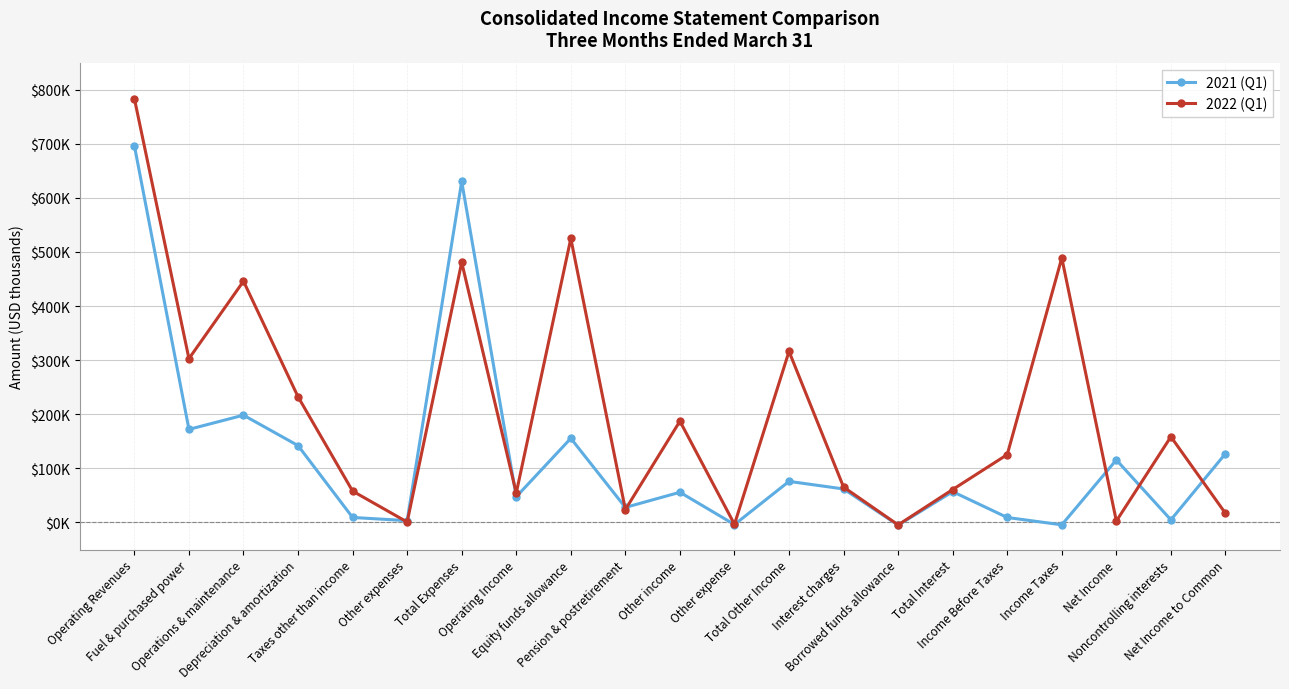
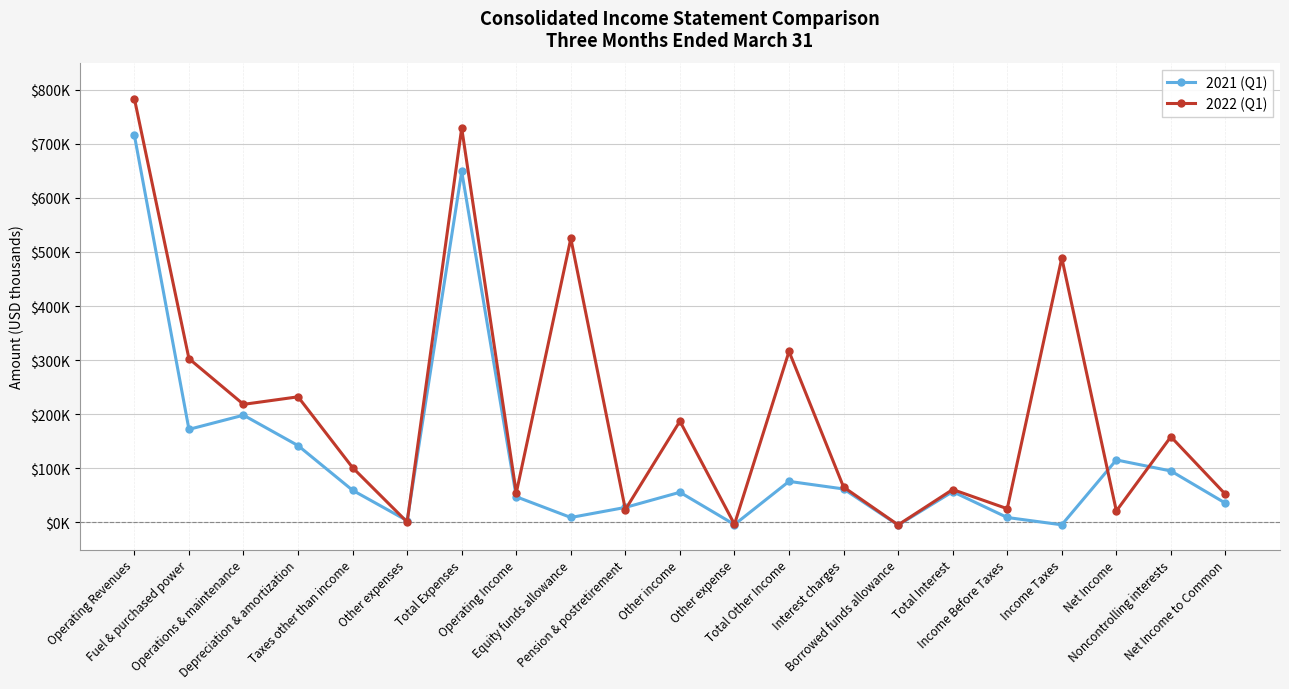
  {
    "2021 (Q1)": {
-     "Operating Revenues": "$700000",
+     "Operating Revenues": "$720000",
      "Fuel & purchased power": "$170000",
      "Operations & maintenance": "$200000",
      "Depreciation & amortization": "$140000",
-     "Taxes other than income": "$10000",
-     "Total Expenses": "$630000",
+     "Taxes other than income": "$60000",
+     "Total Expenses": "$650000",
      "Operating Income": "$50000",
-     "Equity funds allowance": "$160000",
+     "Equity funds allowance": "$10000",
      "Other income": "$60000",
      "Total Other Income": "$80000",
      "Income Before Taxes": "$10000",
      "Income Taxes": "$0",
      "Net Income": "$120000",
-     "Noncontrolling interests": "$0",
-     "Net Income to Common": "$130000"
+     "Noncontrolling interests": "$100000",
+     "Net Income to Common": "$40000"
    },
    "2022 (Q1)": {
      "Operating Revenues": "$780000",
      "Fuel & purchased power": "$300000",
-     "Operations & maintenance": "$450000",
+     "Operations & maintenance": "$220000",
      "Depreciation & amortization": "$230000",
-     "Taxes other than income": "$60000",
-     "Total Expenses": "$480000",
+     "Taxes other than income": "$100000",
+     "Total Expenses": "$730000",
      "Operating Income": "$50000",
      "Equity funds allowance": "$520000",
      "Other income": "$190000",
      "Total Other Income": "$320000",
-     "Income Before Taxes": "$130000",
+     "Income Before Taxes": "$30000",
      "Income Taxes": "$490000",
-     "Net Income": "$0",
+     "Net Income": "$20000",
      "Noncontrolling interests": "$160000",
-     "Net Income to Common": "$20000"
+     "Net Income to Common": "$50000"
    }
  }
